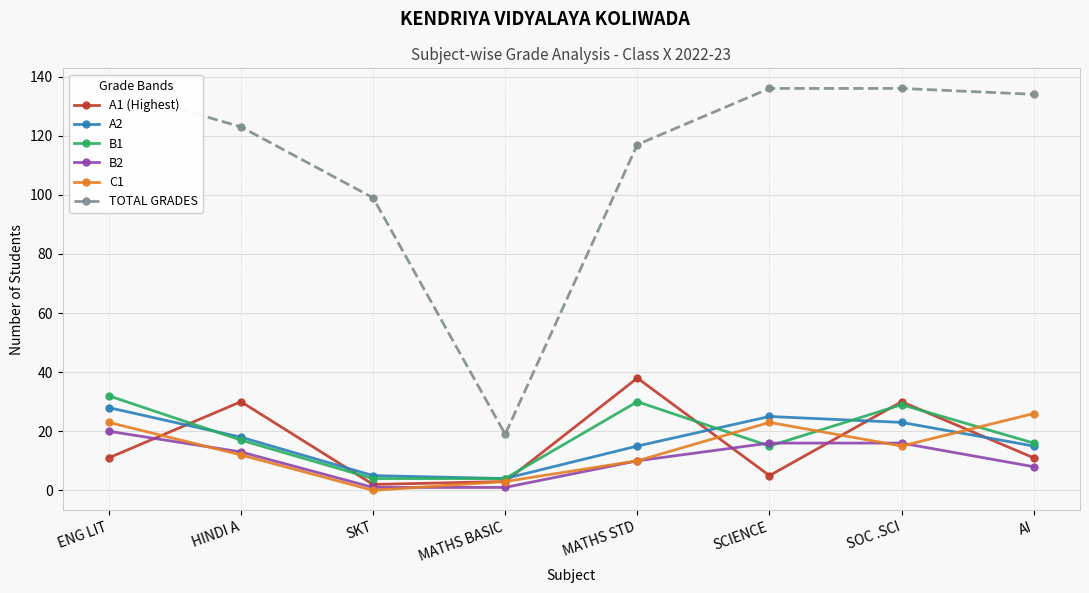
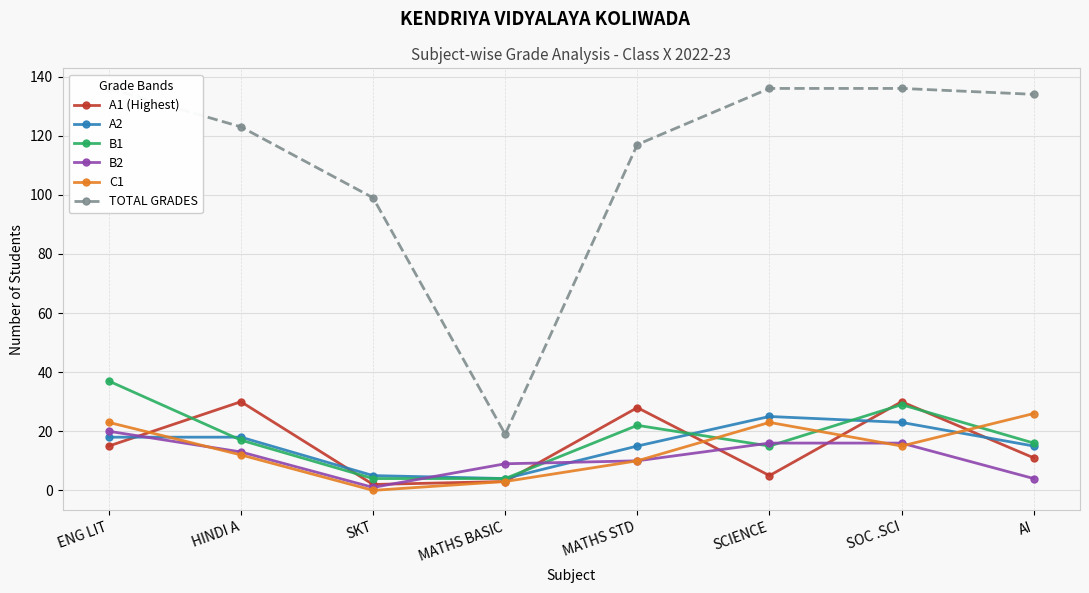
  {
    "A1 (Highest)": {
-     "ENG LIT": 11,
+     "ENG LIT": 15,
      "HINDI A": 30,
      "SKT": 2,
-     "MATHS STD": 38,
+     "MATHS STD": 28,
      "SCIENCE": 5,
      "SOC .SCI": 30,
      "AI": 11
    },
    "A2": {
-     "ENG LIT": 28,
+     "ENG LIT": 18,
      "HINDI A": 18,
      "SKT": 5,
      "MATHS STD": 15,
      "SCIENCE": 25,
      "SOC .SCI": 23,
      "AI": 15
    },
    "B1": {
-     "ENG LIT": 32,
+     "ENG LIT": 37,
      "HINDI A": 17,
      "SKT": 4,
-     "MATHS STD": 30,
+     "MATHS STD": 22,
      "SCIENCE": 15,
      "SOC .SCI": 29,
      "AI": 16
    },
    "B2": {
      "ENG LIT": 20,
      "HINDI A": 13,
      "SKT": 1,
-     "MATHS BASIC": 1,
+     "MATHS BASIC": 9,
      "SCIENCE": 16,
      "SOC .SCI": 16,
-     "AI": 8
+     "AI": 4
    },
    "C1": {
      "ENG LIT": 23,
      "HINDI A": 12,
      "SKT": 0,
      "SCIENCE": 23,
      "SOC .SCI": 15,
      "AI": 26
    },
    "TOTAL GRADES": {
      "HINDI A": 123,
      "SKT": 99,
      "MATHS BASIC": 19,
      "MATHS STD": 117,
      "SCIENCE": 136,
      "SOC .SCI": 136,
      "AI": 134
    }
  }
